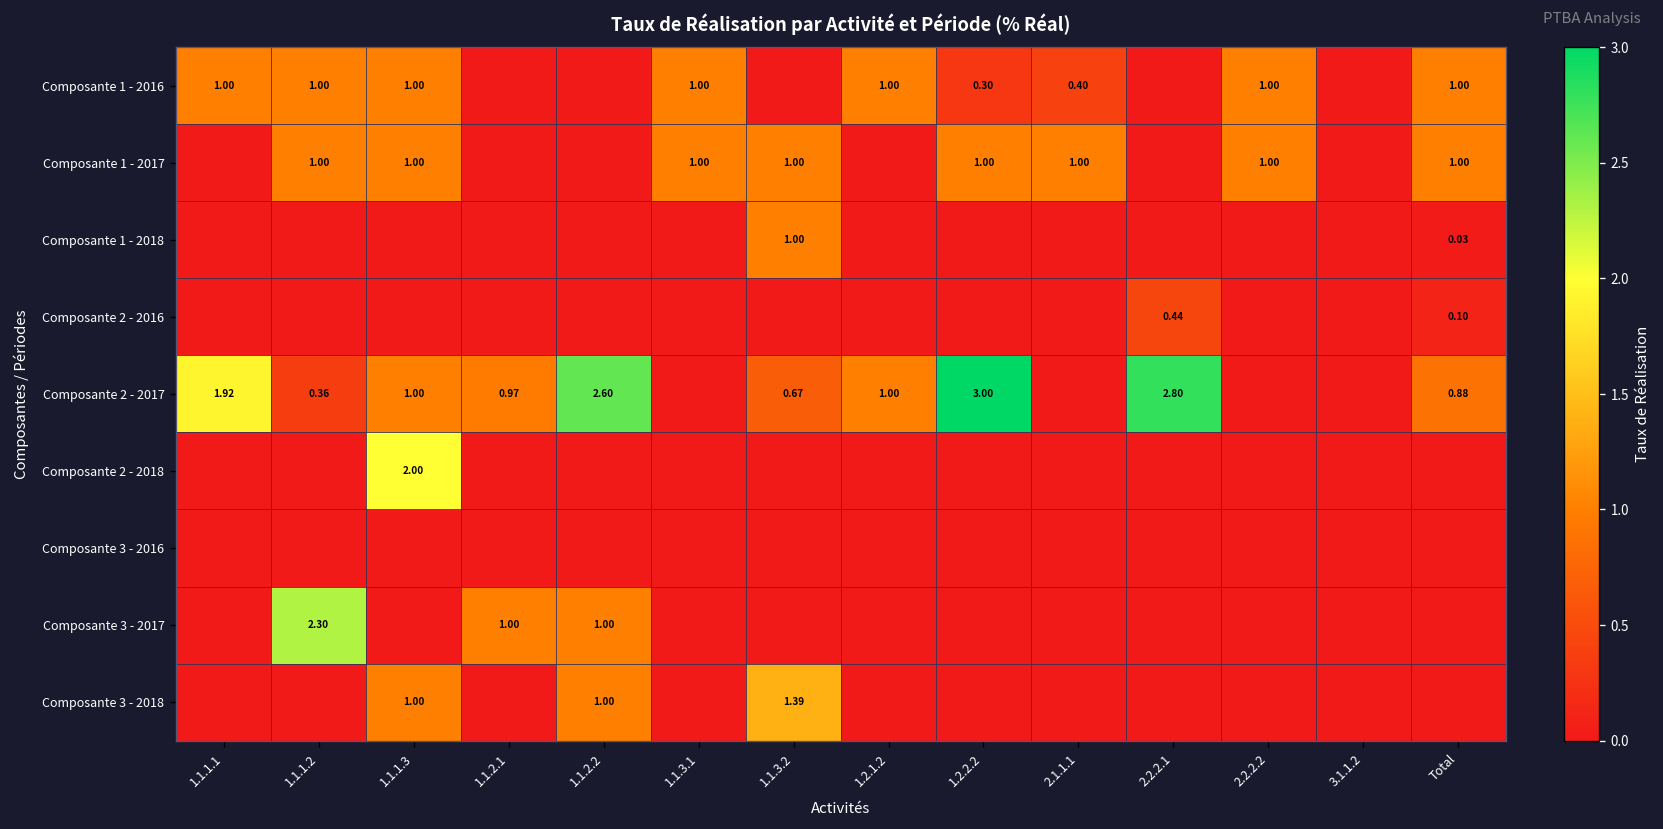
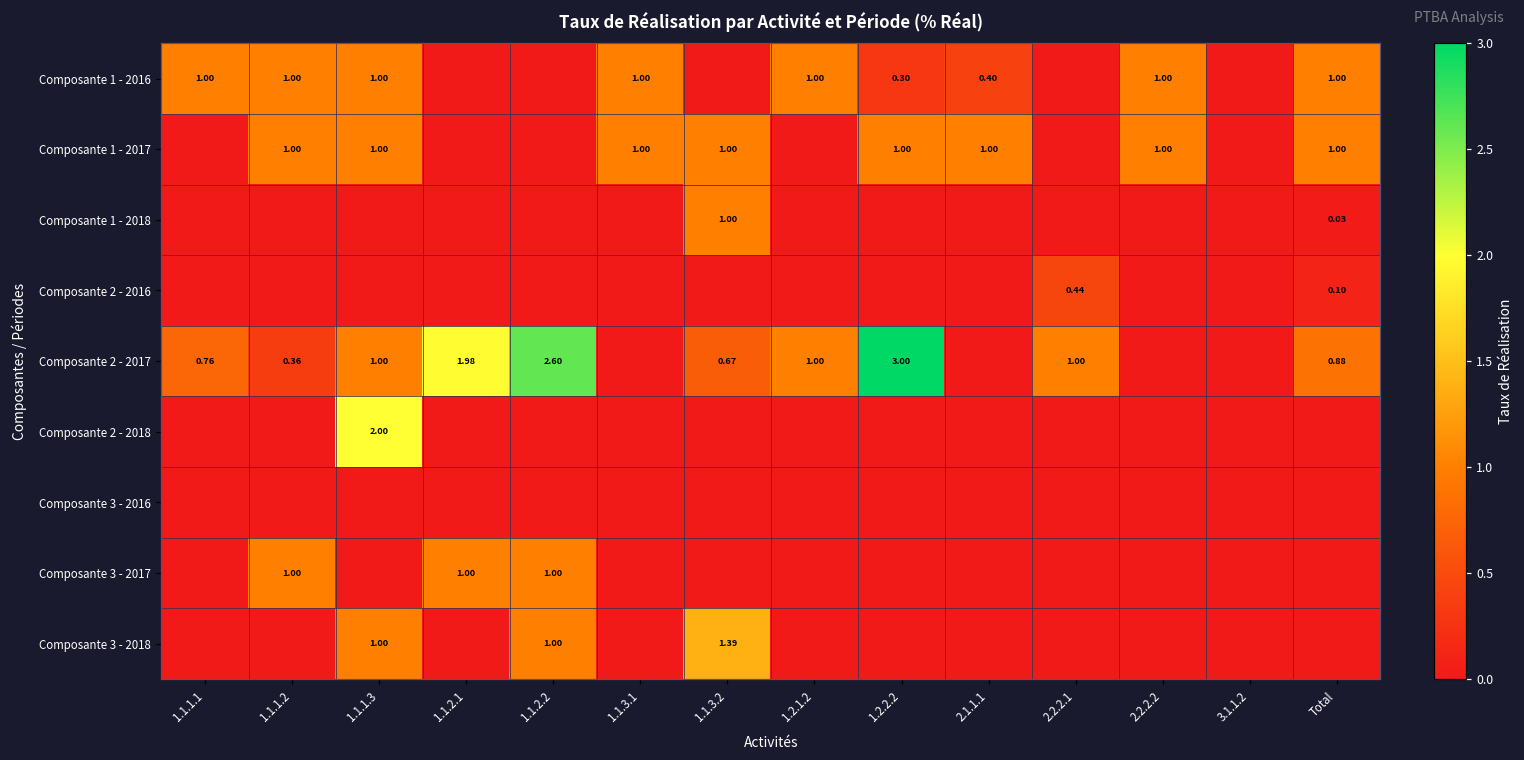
  {
    "Composante 1 - 2016": {
      "1.1.1.1": 1.00,
      "1.1.1.2": 1.00,
      "1.1.1.3": 1.00,
      "1.1.3.1": 1.00,
      "1.2.1.2": 1.00,
      "1.2.2.2": 0.30,
      "2.1.1.1": 0.40,
      "2.2.2.2": 1.00,
      "Total": 1.00
    },
    "Composante 1 - 2017": {
      "1.1.1.2": 1.00,
      "1.1.1.3": 1.00,
      "1.1.3.1": 1.00,
      "1.1.3.2": 1.00,
      "1.2.2.2": 1.00,
      "2.1.1.1": 1.00,
      "2.2.2.2": 1.00,
      "Total": 1.00
    },
    "Composante 1 - 2018": {
      "1.1.3.2": 1.00,
      "Total": 0.03
    },
    "Composante 2 - 2016": {
      "2.2.2.1": 0.44,
      "Total": 0.10
    },
    "Composante 2 - 2017": {
-     "1.1.1.1": 1.92,
+     "1.1.1.1": 0.76,
      "1.1.1.2": 0.36,
      "1.1.1.3": 1.00,
-     "1.1.2.1": 0.97,
+     "1.1.2.1": 1.98,
      "1.1.2.2": 2.60,
      "1.1.3.2": 0.67,
      "1.2.1.2": 1.00,
      "1.2.2.2": 3.00,
-     "2.2.2.1": 2.80,
+     "2.2.2.1": 1.00,
      "Total": 0.88
    },
    "Composante 2 - 2018": {
      "1.1.1.3": 2.00
    },
    "Composante 3 - 2017": {
-     "1.1.1.2": 2.30,
+     "1.1.1.2": 1.00,
      "1.1.2.1": 1.00,
      "1.1.2.2": 1.00
    },
    "Composante 3 - 2018": {
      "1.1.1.3": 1.00,
      "1.1.2.2": 1.00,
      "1.1.3.2": 1.39
    }
  }
